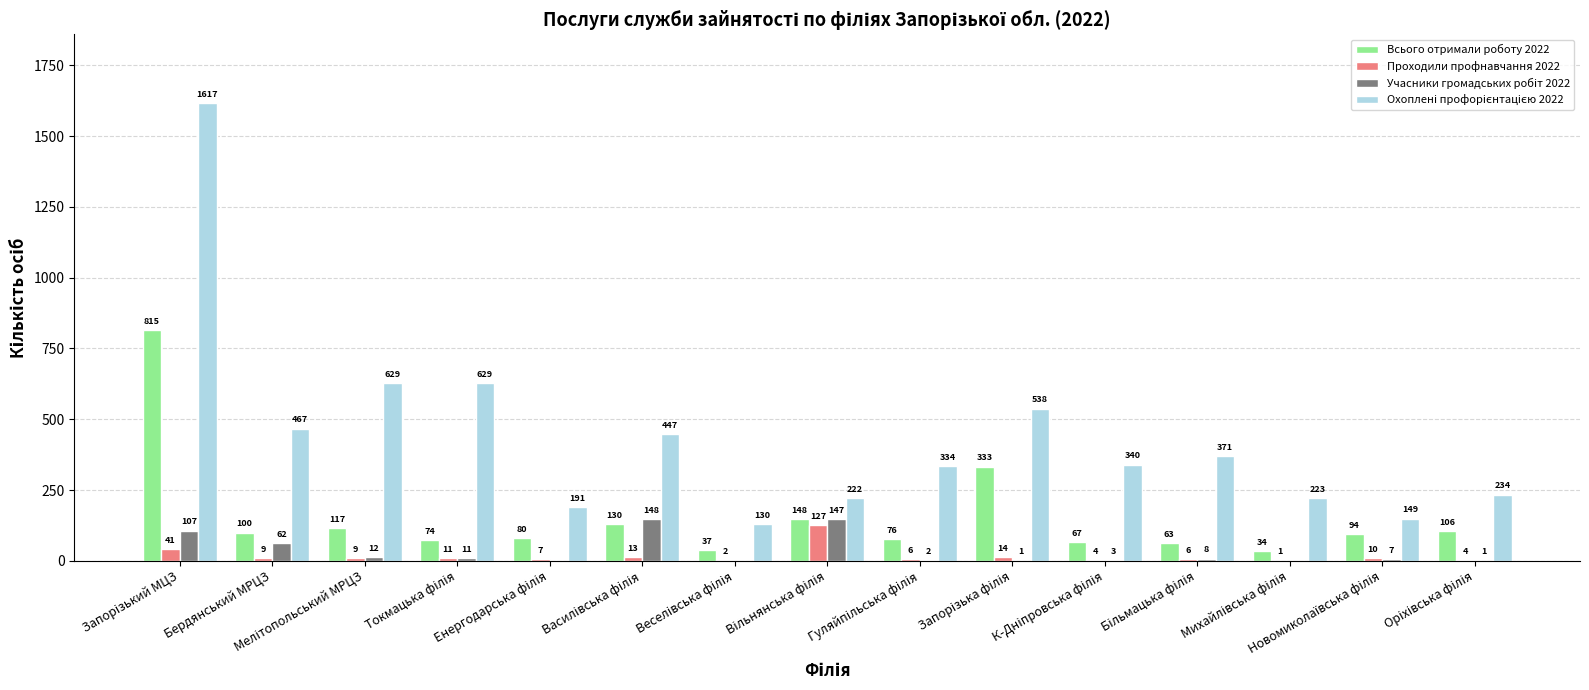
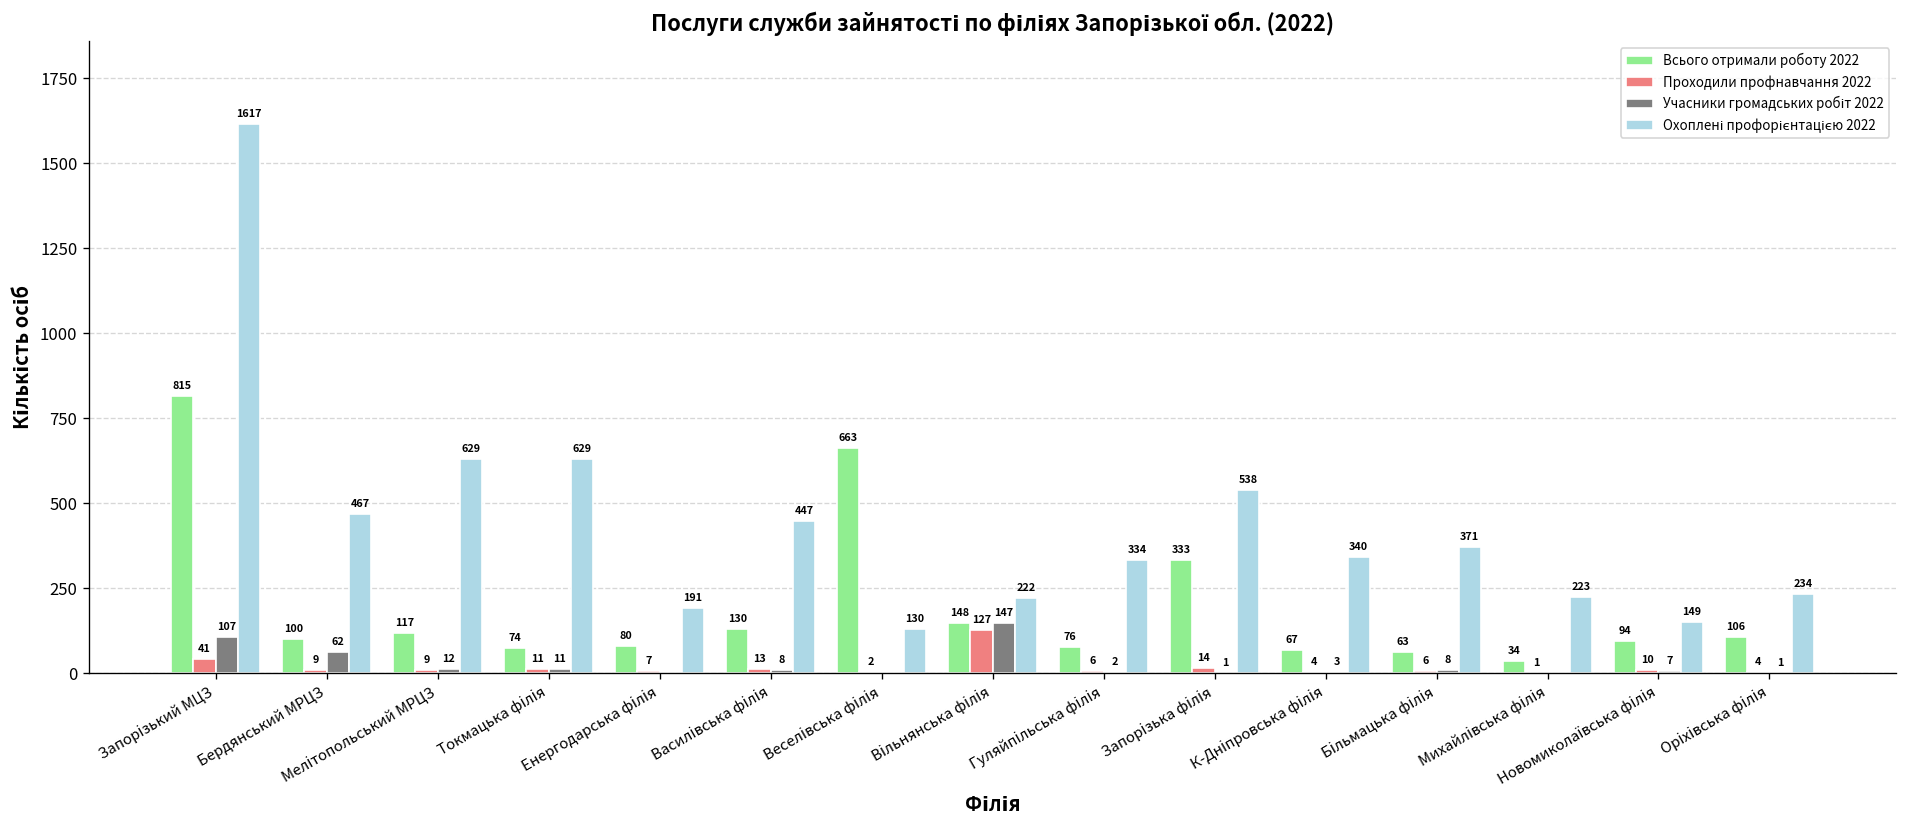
  {
    "Всього отримали роботу 2022": {
      "Запорізький МЦЗ": 815,
      "Бердянський МРЦЗ": 100,
      "Мелітопольський МРЦЗ": 117,
      "Токмацька філія": 74,
      "Енергодарська філія": 80,
      "Василівська філія": 130,
-     "Веселівська філія": 37,
+     "Веселівська філія": 663,
      "Вільнянська філія": 148,
      "Гуляйпільська філія": 76,
      "Запорізька філія": 333,
      "К-Дніпровська філія": 67,
      "Більмацька філія": 63,
      "Михайлівська філія": 34,
      "Новомиколаївська філія": 94,
      "Оріхівська філія": 106
    },
    "Проходили профнавчання 2022": {
      "Запорізький МЦЗ": 41,
      "Бердянський МРЦЗ": 9,
      "Мелітопольський МРЦЗ": 9,
      "Токмацька філія": 11,
      "Енергодарська філія": 7,
      "Василівська філія": 13,
      "Веселівська філія": 2,
      "Вільнянська філія": 127,
      "Гуляйпільська філія": 6,
      "Запорізька філія": 14,
      "К-Дніпровська філія": 4,
      "Більмацька філія": 6,
      "Михайлівська філія": 1,
      "Новомиколаївська філія": 10,
      "Оріхівська філія": 4
    },
    "Учасники громадських робіт 2022": {
      "Запорізький МЦЗ": 107,
      "Бердянський МРЦЗ": 62,
      "Мелітопольський МРЦЗ": 12,
      "Токмацька філія": 11,
-     "Василівська філія": 148,
+     "Василівська філія": 8,
      "Вільнянська філія": 147,
      "Гуляйпільська філія": 2,
      "Запорізька філія": 1,
      "К-Дніпровська філія": 3,
      "Більмацька філія": 8,
      "Новомиколаївська філія": 7,
      "Оріхівська філія": 1
    },
    "Охоплені профорієнтацією 2022": {
      "Запорізький МЦЗ": 1617,
      "Бердянський МРЦЗ": 467,
      "Мелітопольський МРЦЗ": 629,
      "Токмацька філія": 629,
      "Енергодарська філія": 191,
      "Василівська філія": 447,
      "Веселівська філія": 130,
      "Вільнянська філія": 222,
      "Гуляйпільська філія": 334,
      "Запорізька філія": 538,
      "К-Дніпровська філія": 340,
      "Більмацька філія": 371,
      "Михайлівська філія": 223,
      "Новомиколаївська філія": 149,
      "Оріхівська філія": 234
    }
  }
